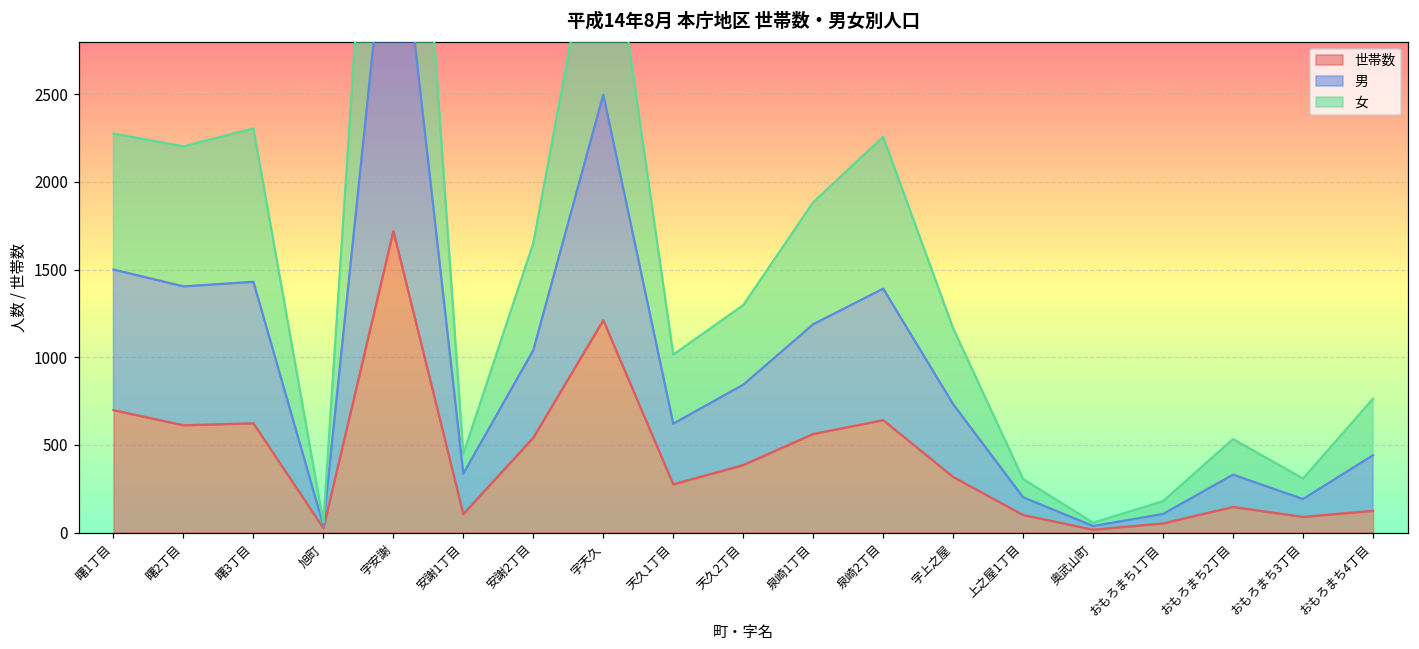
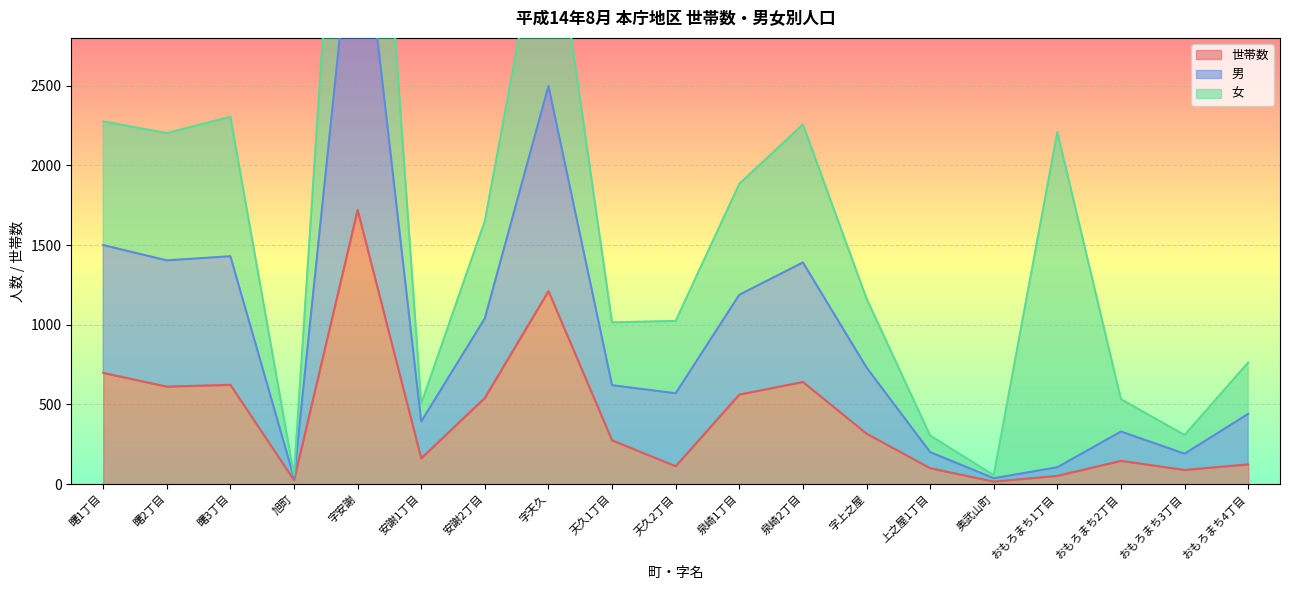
  {
    "世帯数": {
      "曙1丁目": 700,
      "曙2丁目": 610,
      "曙3丁目": 620,
      "字安謝": 1720,
-     "安謝1丁目": 110,
+     "安謝1丁目": 160,
      "安謝2丁目": 540,
      "字天久": 1210,
      "天久1丁目": 280,
-     "天久2丁目": 390,
+     "天久2丁目": 110,
      "泉崎1丁目": 560,
      "泉崎2丁目": 640,
      "字上之屋": 320,
      "上之屋1丁目": 100,
      "奥武山町": 20,
      "おもろまち1丁目": 50,
      "おもろまち2丁目": 150,
      "おもろまち3丁目": 90,
      "おもろまち4丁目": 120
    },
    "男": {
      "曙1丁目": 800,
      "曙2丁目": 790,
      "曙3丁目": 810,
      "安謝1丁目": 230,
      "安謝2丁目": 500,
      "字天久": 1290,
      "天久1丁目": 350,
      "天久2丁目": 460,
      "泉崎1丁目": 630,
      "泉崎2丁目": 750,
      "字上之屋": 420,
      "上之屋1丁目": 100,
      "奥武山町": 20,
      "おもろまち1丁目": 50,
      "おもろまち2丁目": 180,
      "おもろまち3丁目": 100,
      "おもろまち4丁目": 320
    },
    "女": {
      "曙1丁目": 780,
      "曙2丁目": 800,
      "曙3丁目": 880,
      "旭町": 20,
      "安謝1丁目": 110,
      "安謝2丁目": 610,
      "天久1丁目": 390,
      "天久2丁目": 450,
      "泉崎1丁目": 700,
      "泉崎2丁目": 870,
      "字上之屋": 430,
      "上之屋1丁目": 100,
      "奥武山町": 20,
-     "おもろまち1丁目": 70,
+     "おもろまち1丁目": 2100,
      "おもろまち2丁目": 200,
      "おもろまち3丁目": 120,
      "おもろまち4丁目": 320
    }
  }
